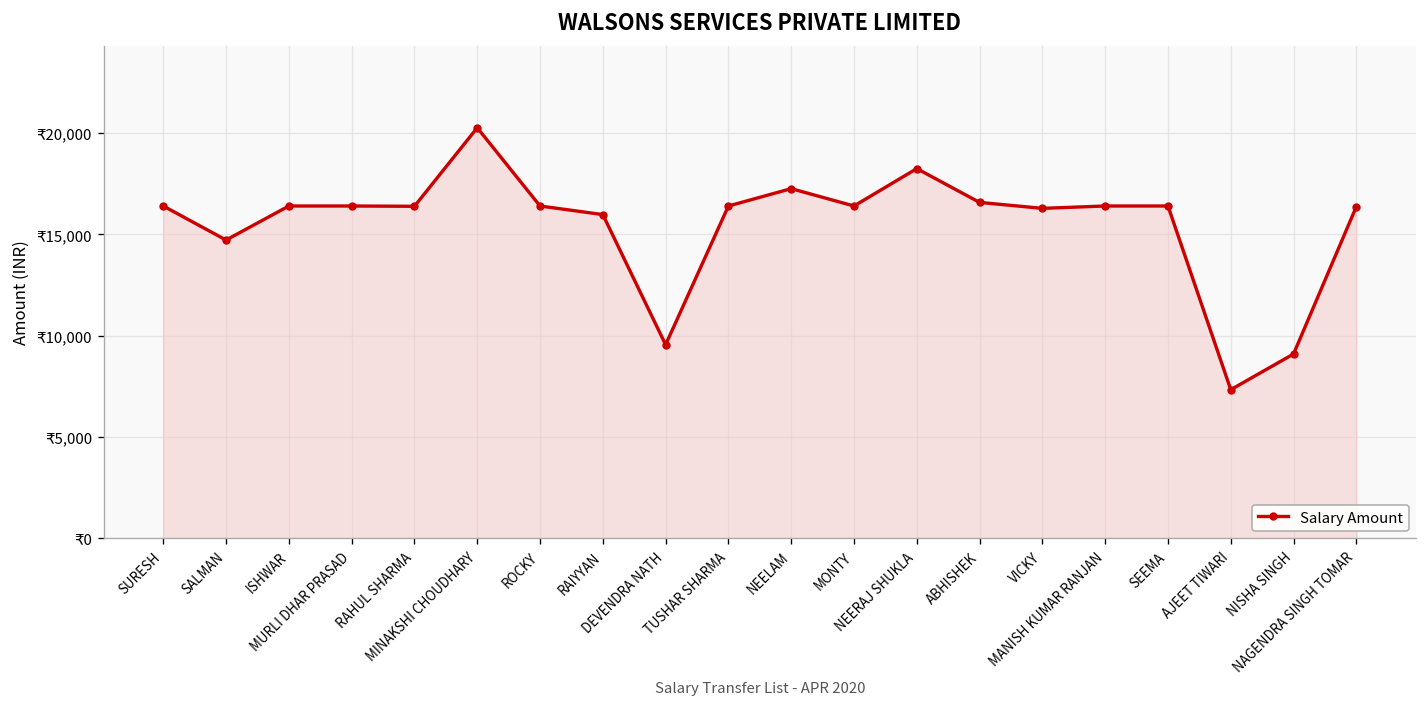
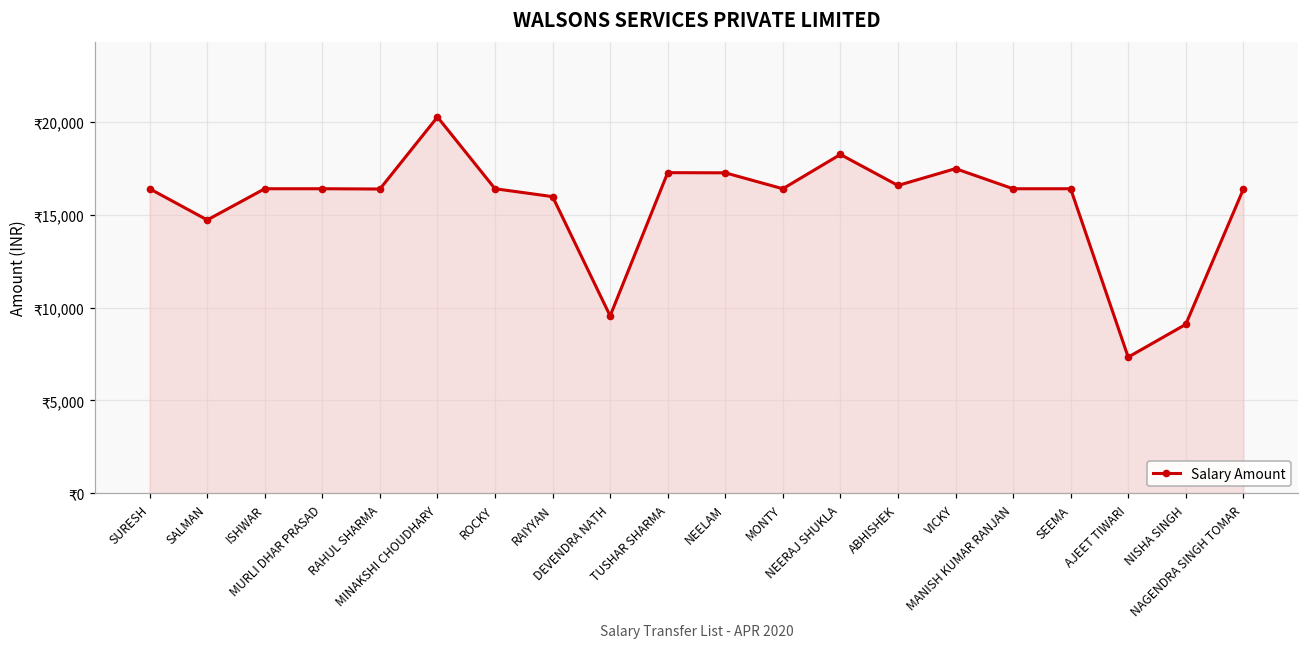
  {
    "SURESH": "₹16,400",
    "SALMAN": "₹14,700",
    "ISHWAR": "₹16,400",
    "MURLI DHAR PRASAD": "₹16,400",
    "RAHUL SHARMA": "₹16,400",
    "MINAKSHI CHOUDHARY": "₹20,300",
    "ROCKY": "₹16,400",
    "RAIYYAN": "₹16,000",
    "DEVENDRA NATH": "₹9,600",
-   "TUSHAR SHARMA": "₹16,400",
+   "TUSHAR SHARMA": "₹17,300",
    "NEELAM": "₹17,300",
    "MONTY": "₹16,400",
    "NEERAJ SHUKLA": "₹18,200",
    "ABHISHEK": "₹16,600",
-   "VICKY": "₹16,300",
+   "VICKY": "₹17,500",
    "MANISH KUMAR RANJAN": "₹16,400",
    "SEEMA": "₹16,400",
    "AJEET TIWARI": "₹7,300",
    "NISHA SINGH": "₹9,100",
    "NAGENDRA SINGH TOMAR": "₹16,400"
  }
